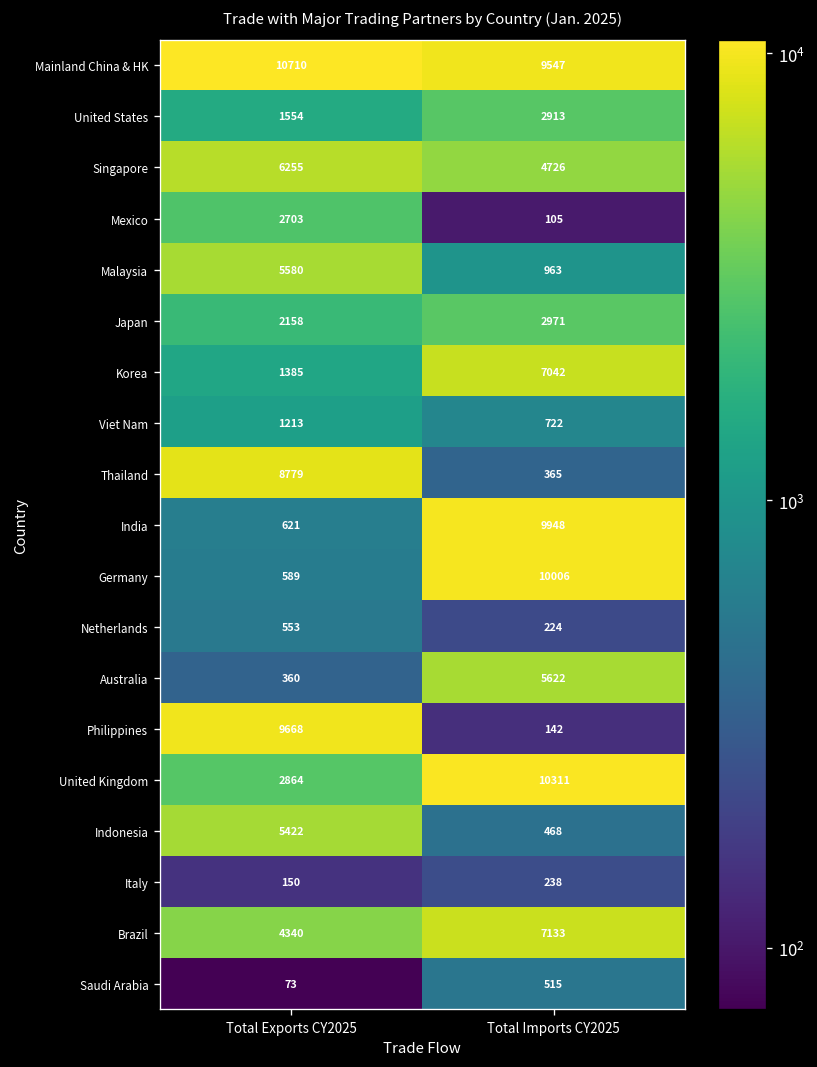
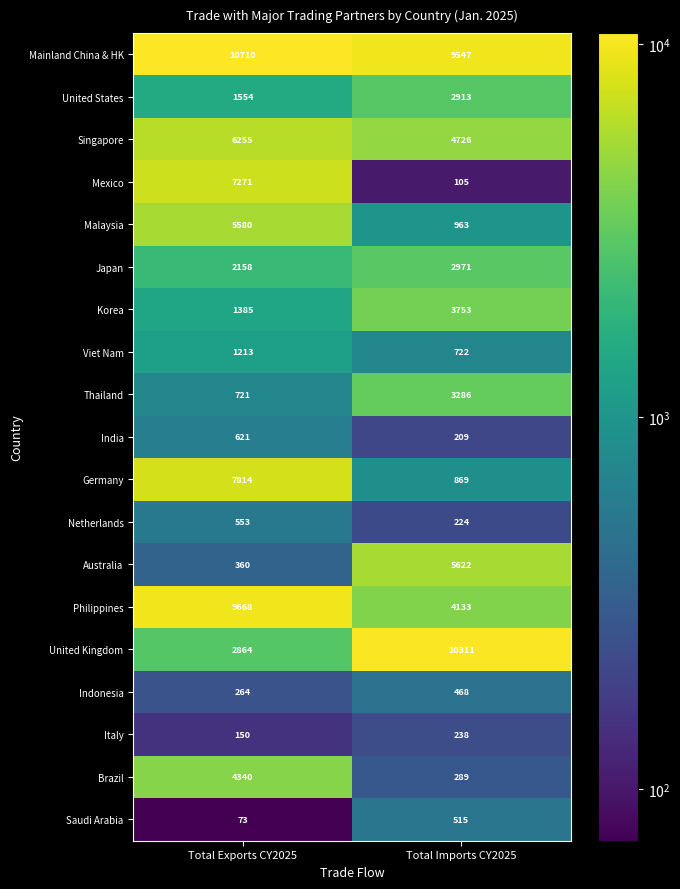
  {
    "Mainland China & HK": {
      "Total Exports CY2025": 10710,
      "Total Imports CY2025": 9547
    },
    "United States": {
      "Total Exports CY2025": 1554,
      "Total Imports CY2025": 2913
    },
    "Singapore": {
      "Total Exports CY2025": 6255,
      "Total Imports CY2025": 4726
    },
    "Mexico": {
-     "Total Exports CY2025": 2703,
+     "Total Exports CY2025": 7271,
      "Total Imports CY2025": 105
    },
    "Malaysia": {
      "Total Exports CY2025": 5580,
      "Total Imports CY2025": 963
    },
    "Japan": {
      "Total Exports CY2025": 2158,
      "Total Imports CY2025": 2971
    },
    "Korea": {
      "Total Exports CY2025": 1385,
-     "Total Imports CY2025": 7042
+     "Total Imports CY2025": 3753
    },
    "Viet Nam": {
      "Total Exports CY2025": 1213,
      "Total Imports CY2025": 722
    },
    "Thailand": {
-     "Total Exports CY2025": 8779,
-     "Total Imports CY2025": 365
+     "Total Exports CY2025": 721,
+     "Total Imports CY2025": 3286
    },
    "India": {
      "Total Exports CY2025": 621,
-     "Total Imports CY2025": 9948
+     "Total Imports CY2025": 209
    },
    "Germany": {
-     "Total Exports CY2025": 589,
-     "Total Imports CY2025": 10006
+     "Total Exports CY2025": 7814,
+     "Total Imports CY2025": 869
    },
    "Netherlands": {
      "Total Exports CY2025": 553,
      "Total Imports CY2025": 224
    },
    "Australia": {
      "Total Exports CY2025": 360,
      "Total Imports CY2025": 5622
    },
    "Philippines": {
      "Total Exports CY2025": 9668,
-     "Total Imports CY2025": 142
+     "Total Imports CY2025": 4133
    },
    "United Kingdom": {
      "Total Exports CY2025": 2864,
      "Total Imports CY2025": 10311
    },
    "Indonesia": {
-     "Total Exports CY2025": 5422,
+     "Total Exports CY2025": 264,
      "Total Imports CY2025": 468
    },
    "Italy": {
      "Total Exports CY2025": 150,
      "Total Imports CY2025": 238
    },
    "Brazil": {
      "Total Exports CY2025": 4340,
-     "Total Imports CY2025": 7133
+     "Total Imports CY2025": 289
    },
    "Saudi Arabia": {
      "Total Exports CY2025": 73,
      "Total Imports CY2025": 515
    }
  }
